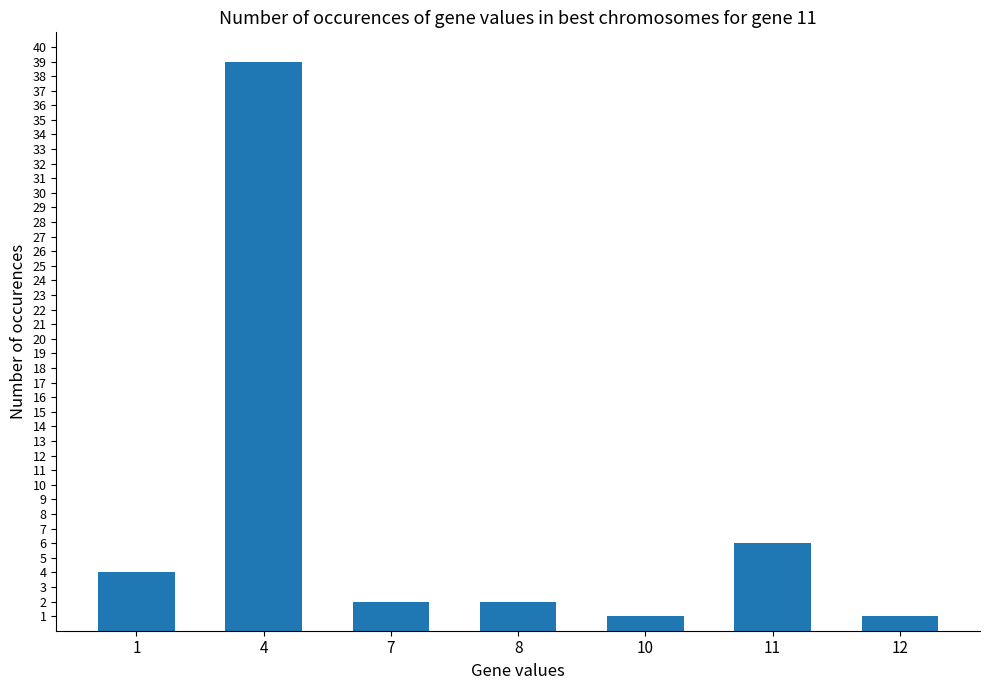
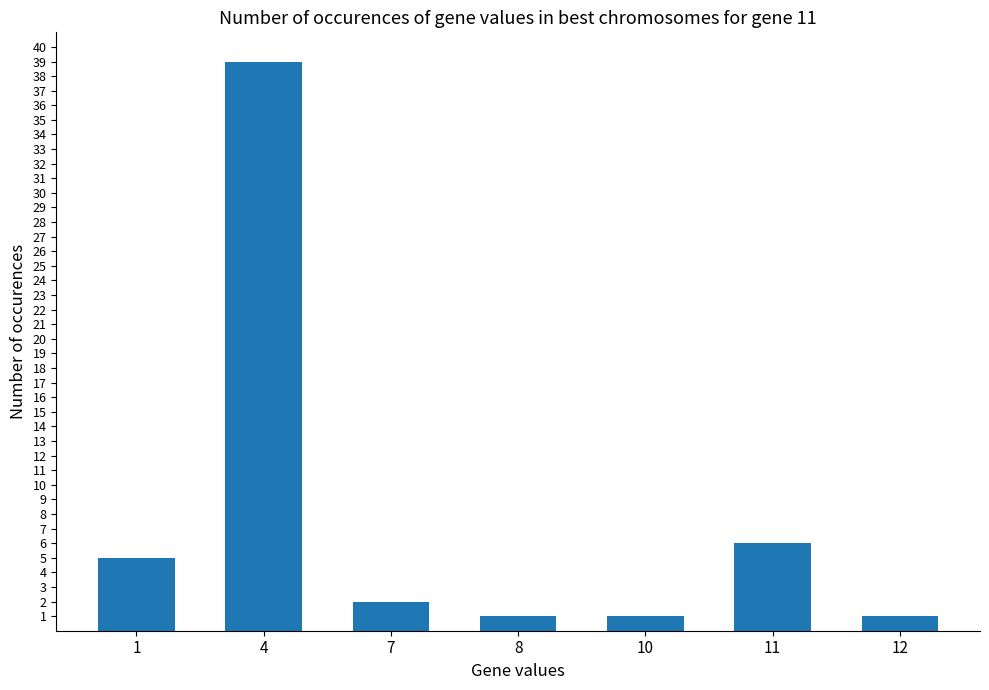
  {
-   "1": 4,
+   "1": 5,
    "4": 39,
    "7": 2,
-   "8": 2,
+   "8": 1,
    "10": 1,
    "11": 6,
    "12": 1
  }
